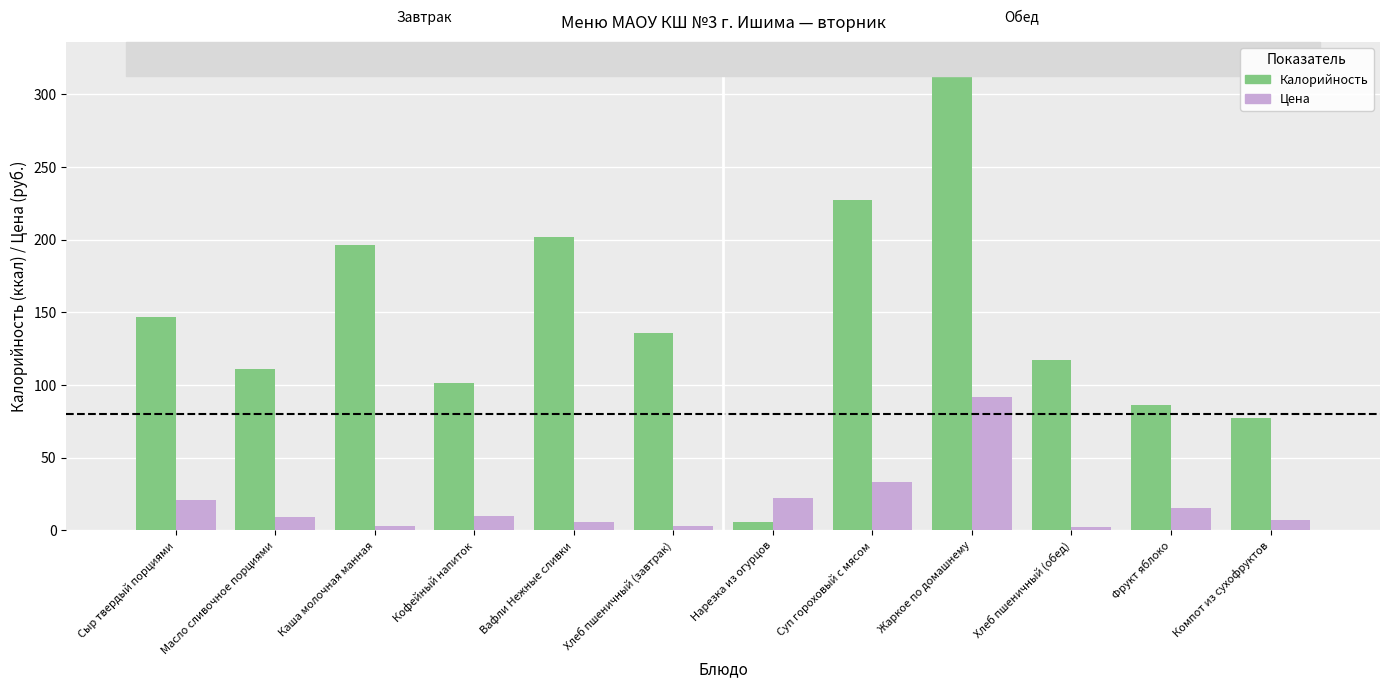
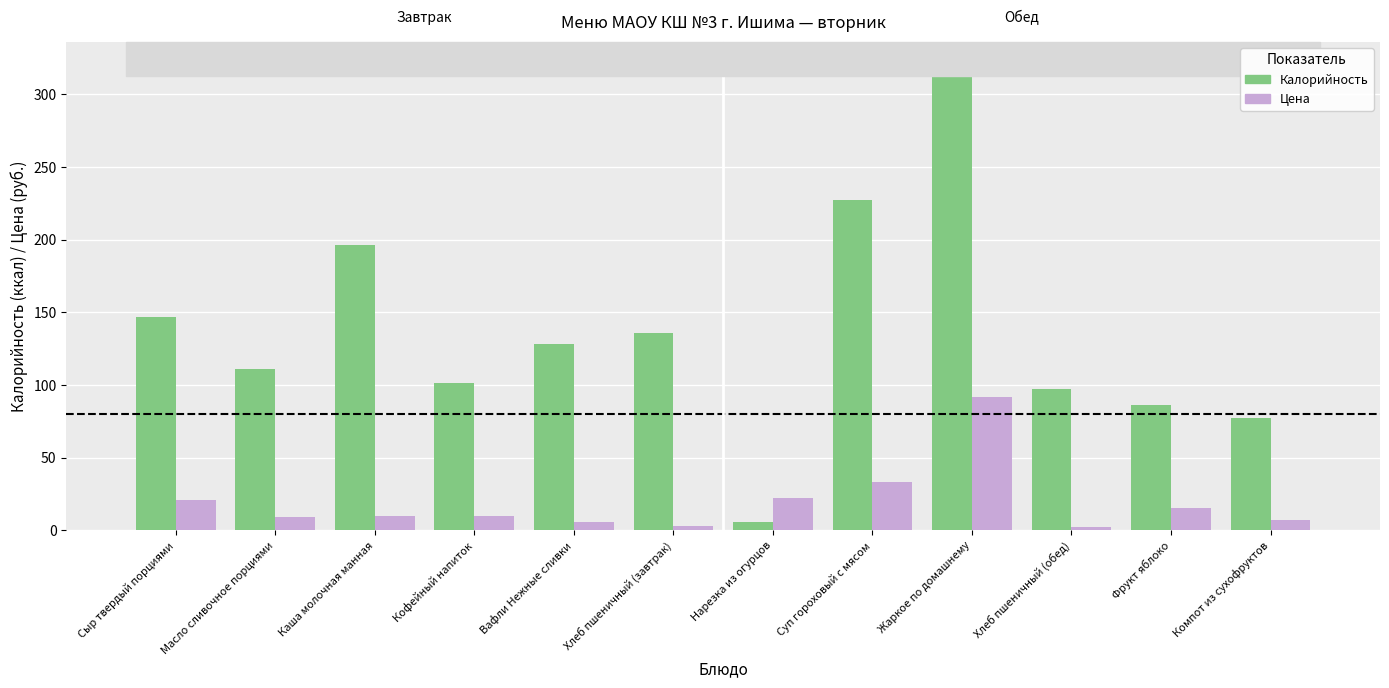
  {
    "Калорийность": {
      "Сыр твердый порциями": 147,
      "Масло сливочное порциями": 111,
      "Каша молочная манная": 196,
      "Кофейный напиток": 101,
-     "Вафли Нежные сливки": 202,
+     "Вафли Нежные сливки": 128,
      "Хлеб пшеничный (завтрак)": 136,
      "Нарезка из огурцов": 6,
      "Суп гороховый с мясом": 227,
-     "Хлеб пшеничный (обед)": 117,
+     "Хлеб пшеничный (обед)": 97,
      "Фрукт яблоко": 86,
      "Компот из сухофруктов": 77
    },
    "Цена": {
      "Сыр твердый порциями": 21,
      "Масло сливочное порциями": 9,
-     "Каша молочная манная": 3,
+     "Каша молочная манная": 10,
      "Кофейный напиток": 10,
      "Вафли Нежные сливки": 6,
      "Хлеб пшеничный (завтрак)": 3,
      "Нарезка из огурцов": 22,
      "Суп гороховый с мясом": 33,
      "Жаркое по домашнему": 92,
      "Хлеб пшеничный (обед)": 2,
      "Фрукт яблоко": 15,
      "Компот из сухофруктов": 7
    }
  }
